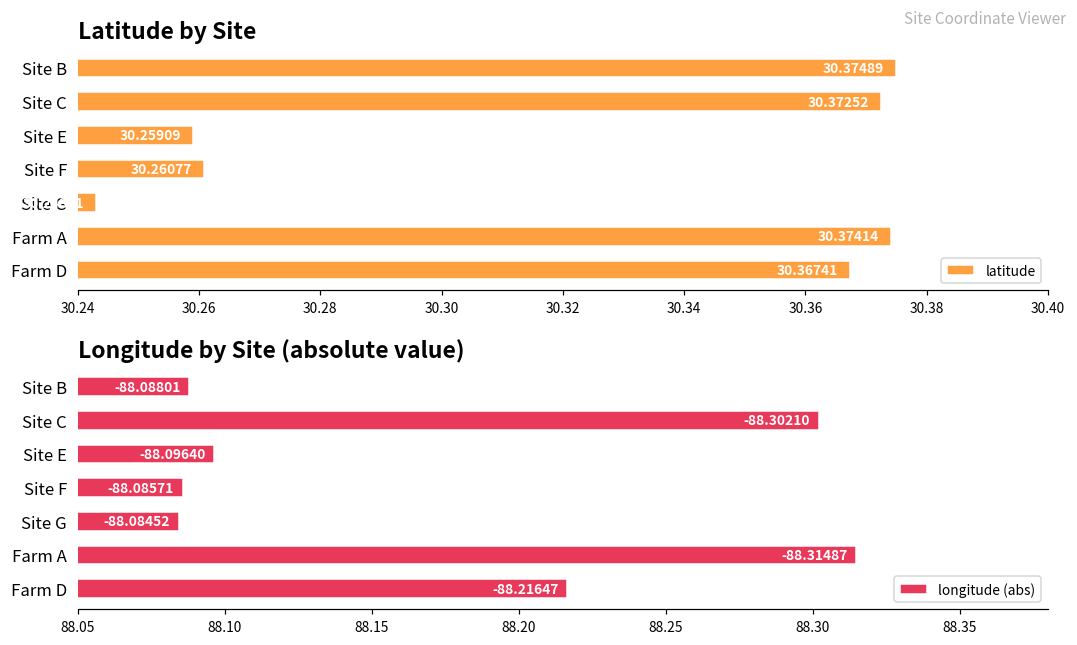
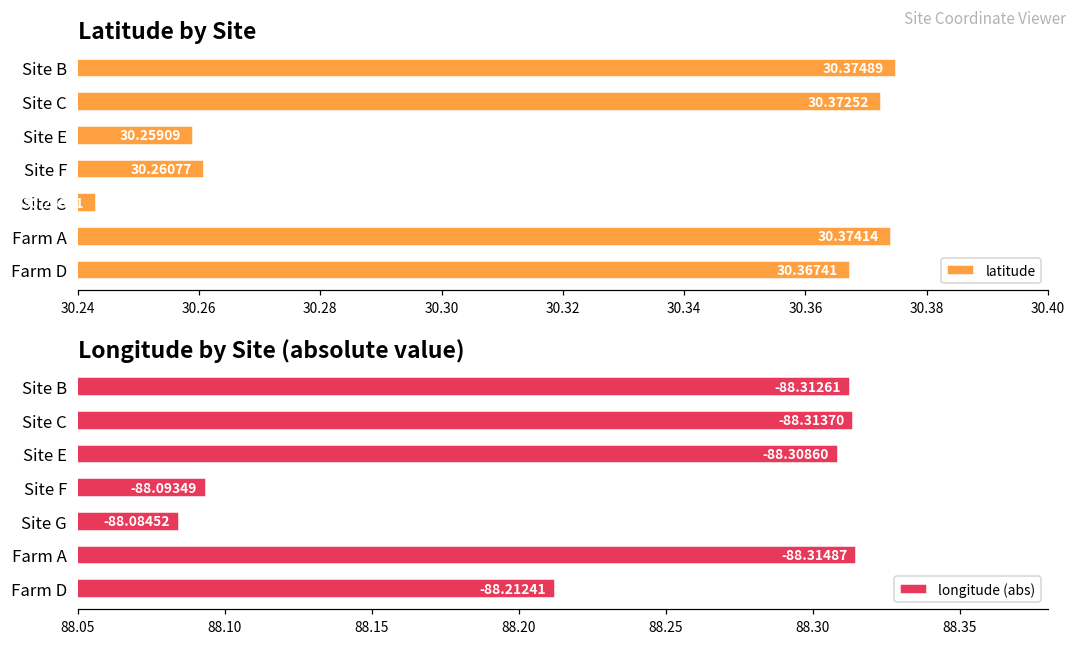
  {
    "Latitude by Site": {
      "Site B": 30.37489,
      "Site C": 30.37252,
      "Site E": 30.25909,
      "Site F": 30.26077,
      "Farm A": 30.37414,
      "Farm D": 30.36741
    },
    "Longitude by Site (absolute value)": {
-     "Site B": -88.08801,
-     "Site C": -88.30210,
-     "Site E": -88.09640,
-     "Site F": -88.08571,
-     "Farm D": -88.21647
+     "Site B": -88.31261,
+     "Site C": -88.31370,
+     "Site E": -88.30860,
+     "Site F": -88.09349,
+     "Farm D": -88.21241
    }
  }
